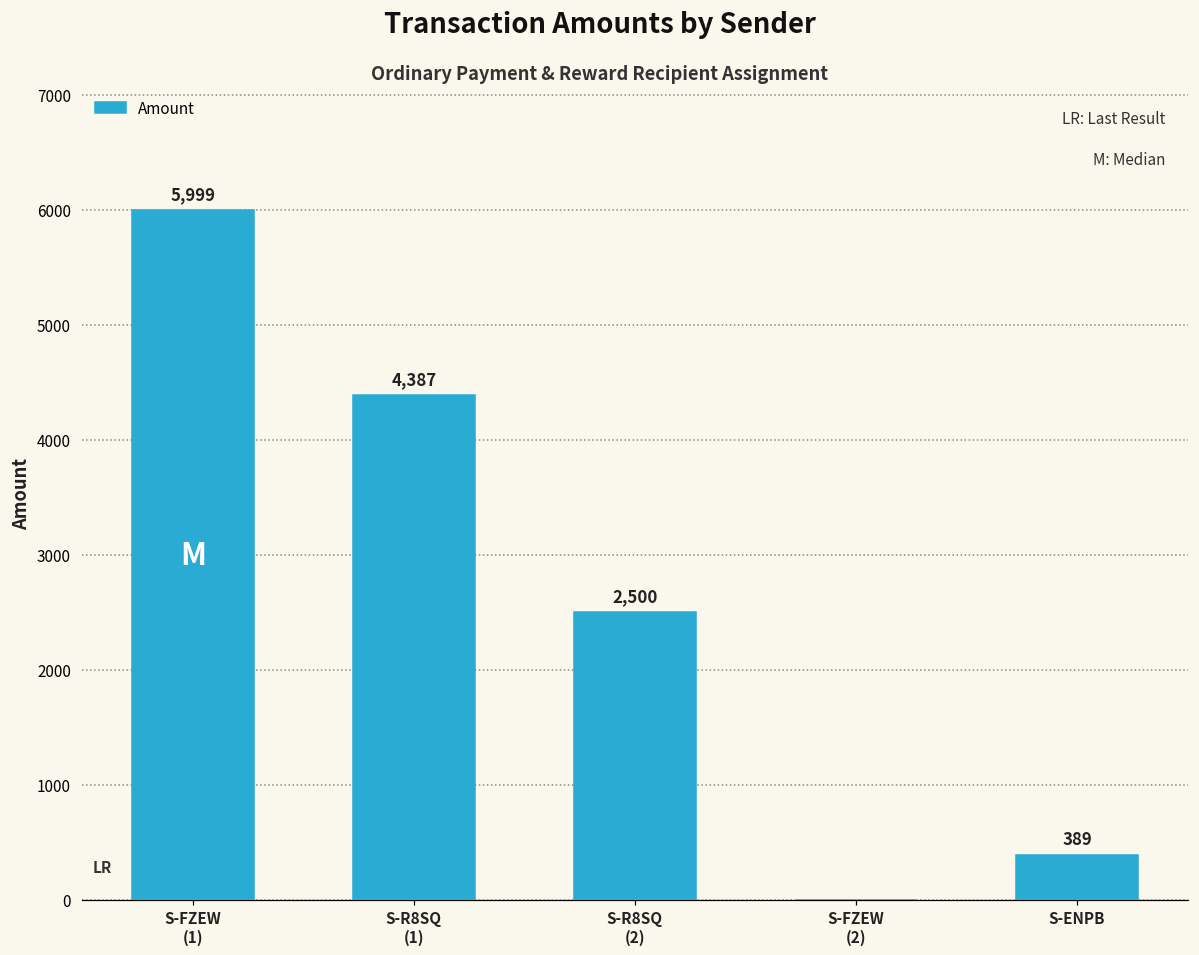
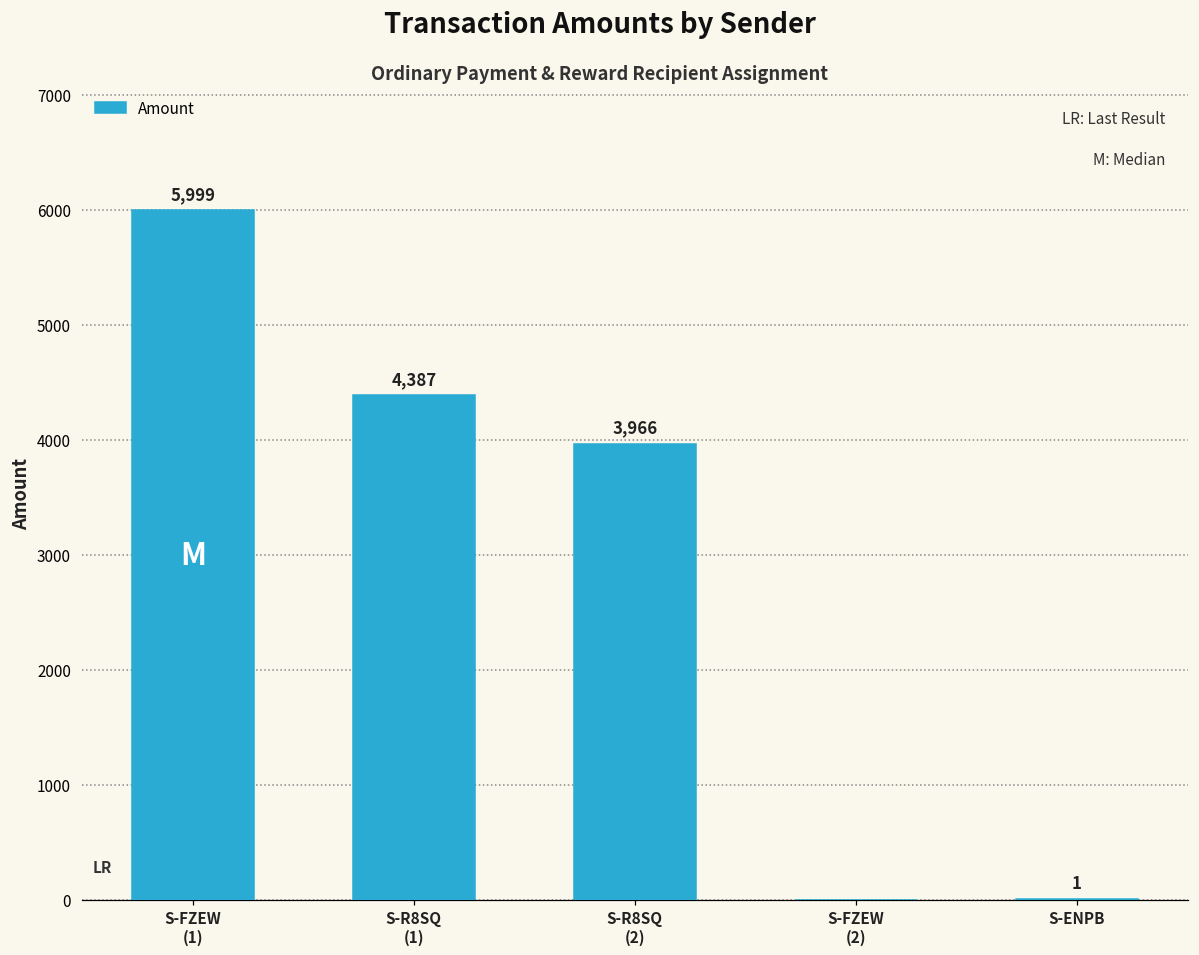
  {
    "S-FZEW (1)": "5,999",
    "S-R8SQ (1)": "4,387",
-   "S-R8SQ (2)": "2,500",
-   "S-ENPB": "389"
+   "S-R8SQ (2)": "3,966",
+   "S-ENPB": "1"
  }
